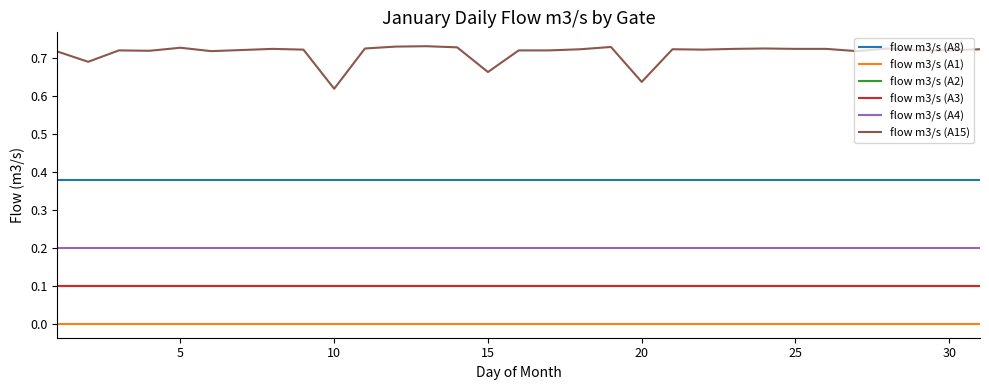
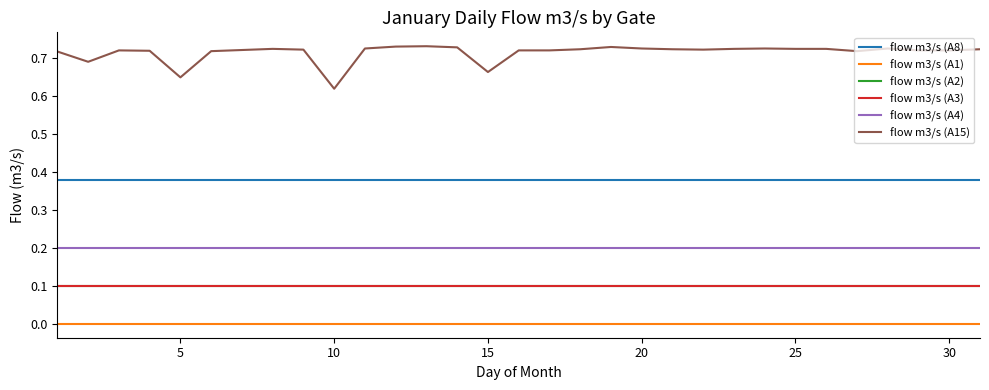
  {
    "flow m3/s (A8)": {
      "5": 0.38,
      "10": 0.38,
      "15": 0.38,
      "20": 0.38,
      "25": 0.38,
      "30": 0.38
    },
    "flow m3/s (A1)": {
      "5": 0.00,
      "10": 0.00,
      "15": 0.00,
      "20": 0.00,
      "25": 0.00,
      "30": 0.00
    },
    "flow m3/s (A3)": {
      "5": 0.10,
      "10": 0.10,
      "15": 0.10,
      "20": 0.10,
      "25": 0.10,
      "30": 0.10
    },
    "flow m3/s (A4)": {
      "5": 0.20,
      "10": 0.20,
      "15": 0.20,
      "20": 0.20,
      "25": 0.20,
      "30": 0.20
    },
    "flow m3/s (A15)": {
-     "5": 0.73,
+     "5": 0.65,
      "10": 0.62,
      "15": 0.66,
-     "20": 0.64,
+     "20": 0.73,
      "25": 0.72
    }
  }
